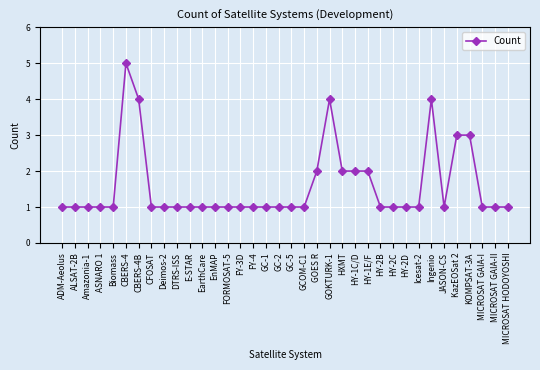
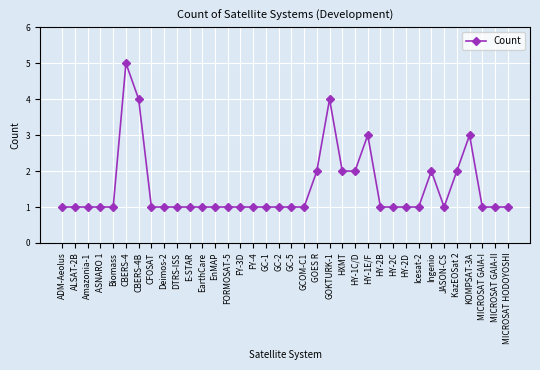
  {
    "ADM-Aeolus": 1,
    "ALSAT-2B": 1,
    "Amazonia-1": 1,
    "ASNARO 1": 1,
    "Biomass": 1,
    "CBERS-4": 5,
    "CBERS-4B": 4,
    "CFOSAT": 1,
    "Deimos-2": 1,
    "DTRS-ISS": 1,
    "E-STAR": 1,
    "EarthCare": 1,
    "EnMAP": 1,
    "FORMOSAT-5": 1,
    "FY-3D": 1,
    "FY-4": 1,
    "GC-1": 1,
    "GC-2": 1,
    "GC-5": 1,
    "GCOM-C1": 1,
    "GOES R": 2,
    "GOKTURK-1": 4,
    "HXMT": 2,
    "HY-1C/D": 2,
-   "HY-1E/F": 2,
+   "HY-1E/F": 3,
    "HY-2B": 1,
    "HY-2C": 1,
    "HY-2D": 1,
    "Icesat-2": 1,
-   "Ingenio": 4,
+   "Ingenio": 2,
    "JASON-CS": 1,
-   "KazEOSat 2": 3,
+   "KazEOSat 2": 2,
    "KOMPSAT-3A": 3,
    "MICROSAT GAIA-I": 1,
    "MICROSAT GAIA-II": 1,
    "MICROSAT HODOYOSHI": 1
  }
